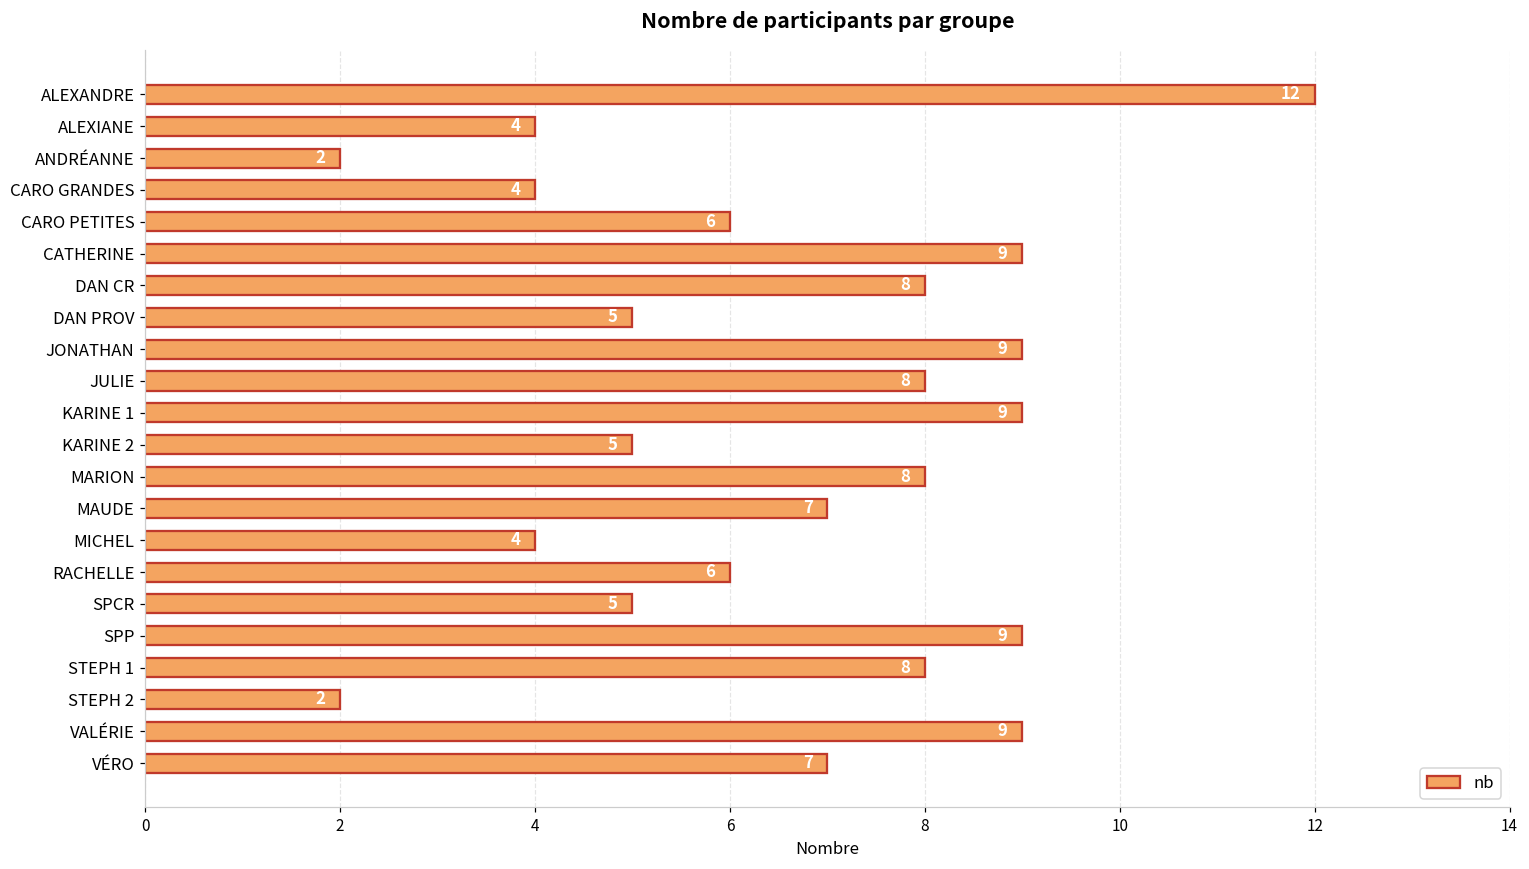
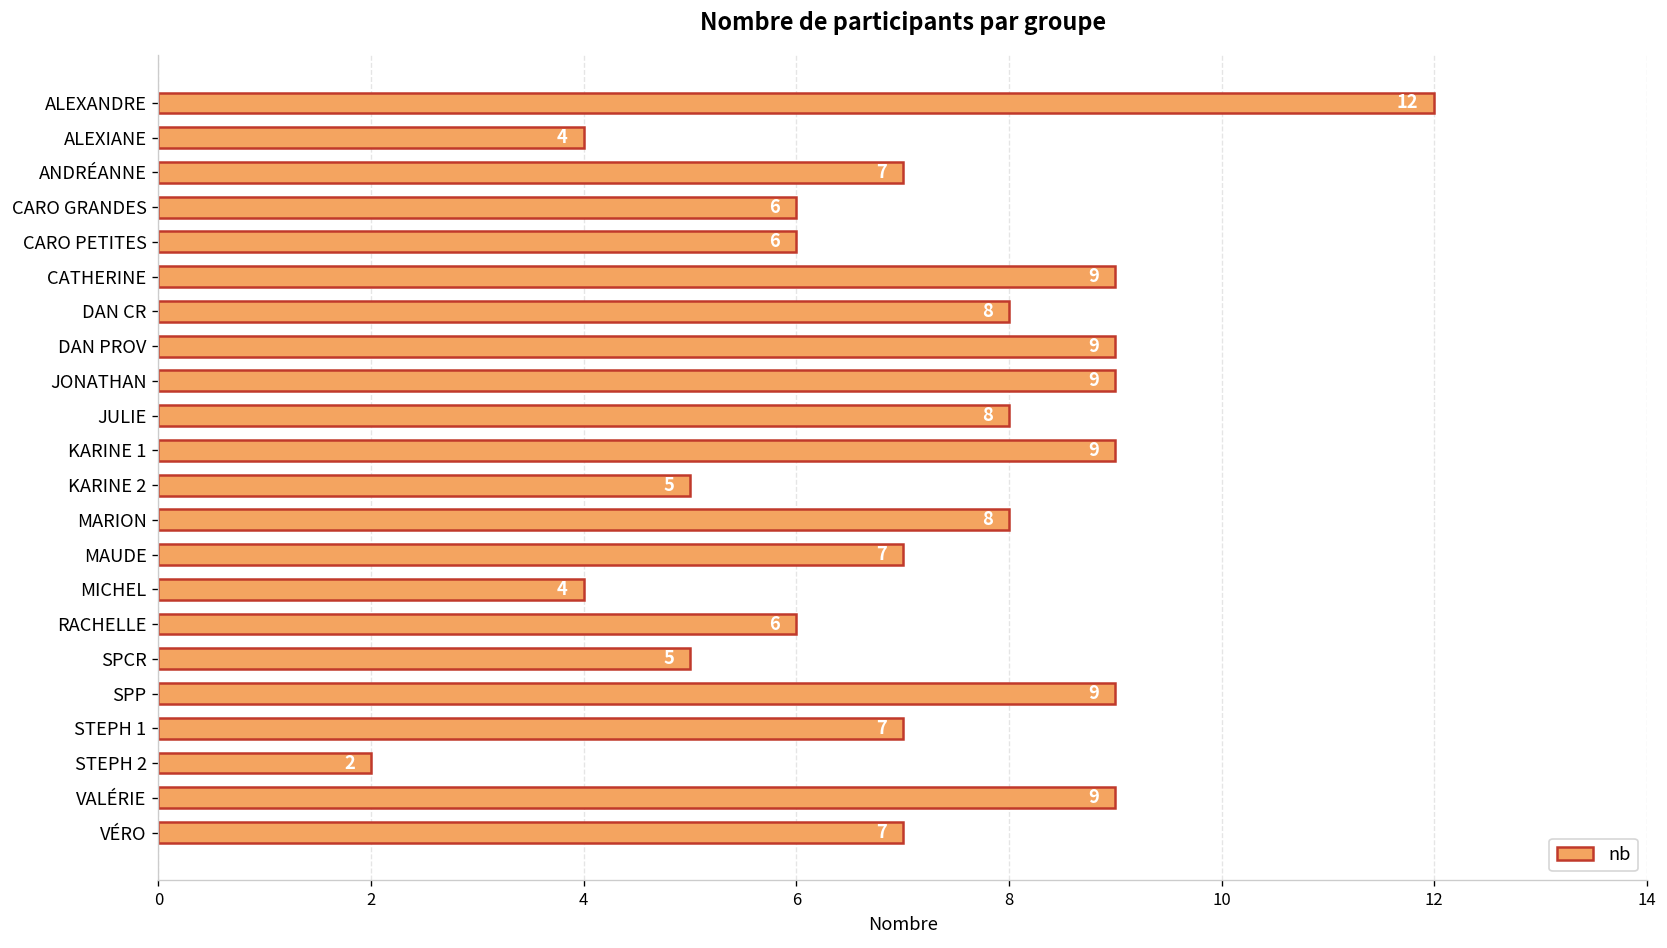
  {
    "ALEXANDRE": 12,
    "ALEXIANE": 4,
-   "ANDRÉANNE": 2,
-   "CARO GRANDES": 4,
+   "ANDRÉANNE": 7,
+   "CARO GRANDES": 6,
    "CARO PETITES": 6,
    "CATHERINE": 9,
    "DAN CR": 8,
-   "DAN PROV": 5,
+   "DAN PROV": 9,
    "JONATHAN": 9,
    "JULIE": 8,
    "KARINE 1": 9,
    "KARINE 2": 5,
    "MARION": 8,
    "MAUDE": 7,
    "MICHEL": 4,
    "RACHELLE": 6,
    "SPCR": 5,
    "SPP": 9,
-   "STEPH 1": 8,
+   "STEPH 1": 7,
    "STEPH 2": 2,
    "VALÉRIE": 9,
    "VÉRO": 7
  }
